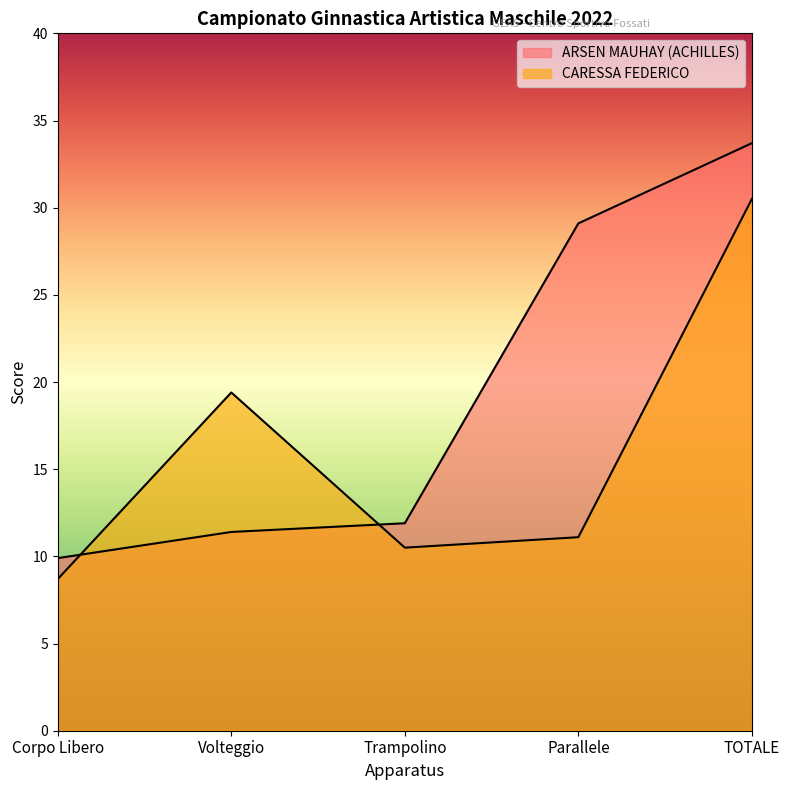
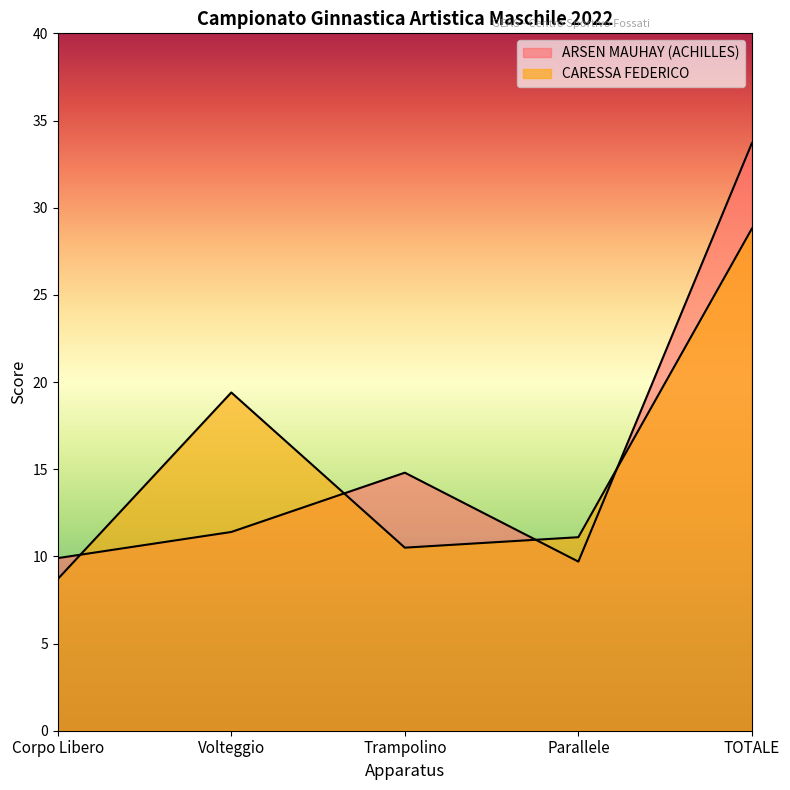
  {
    "ARSEN MAUHAY (ACHILLES)": {
      "Corpo Libero": 9.9,
      "Volteggio": 11.4,
-     "Trampolino": 11.9,
-     "Parallele": 29.1,
+     "Trampolino": 14.8,
+     "Parallele": 9.7,
      "TOTALE": 33.7
    },
    "CARESSA FEDERICO": {
      "Corpo Libero": 8.7,
      "Volteggio": 19.4,
      "Trampolino": 10.5,
      "Parallele": 11.1,
-     "TOTALE": 30.5
+     "TOTALE": 28.8
    }
  }
